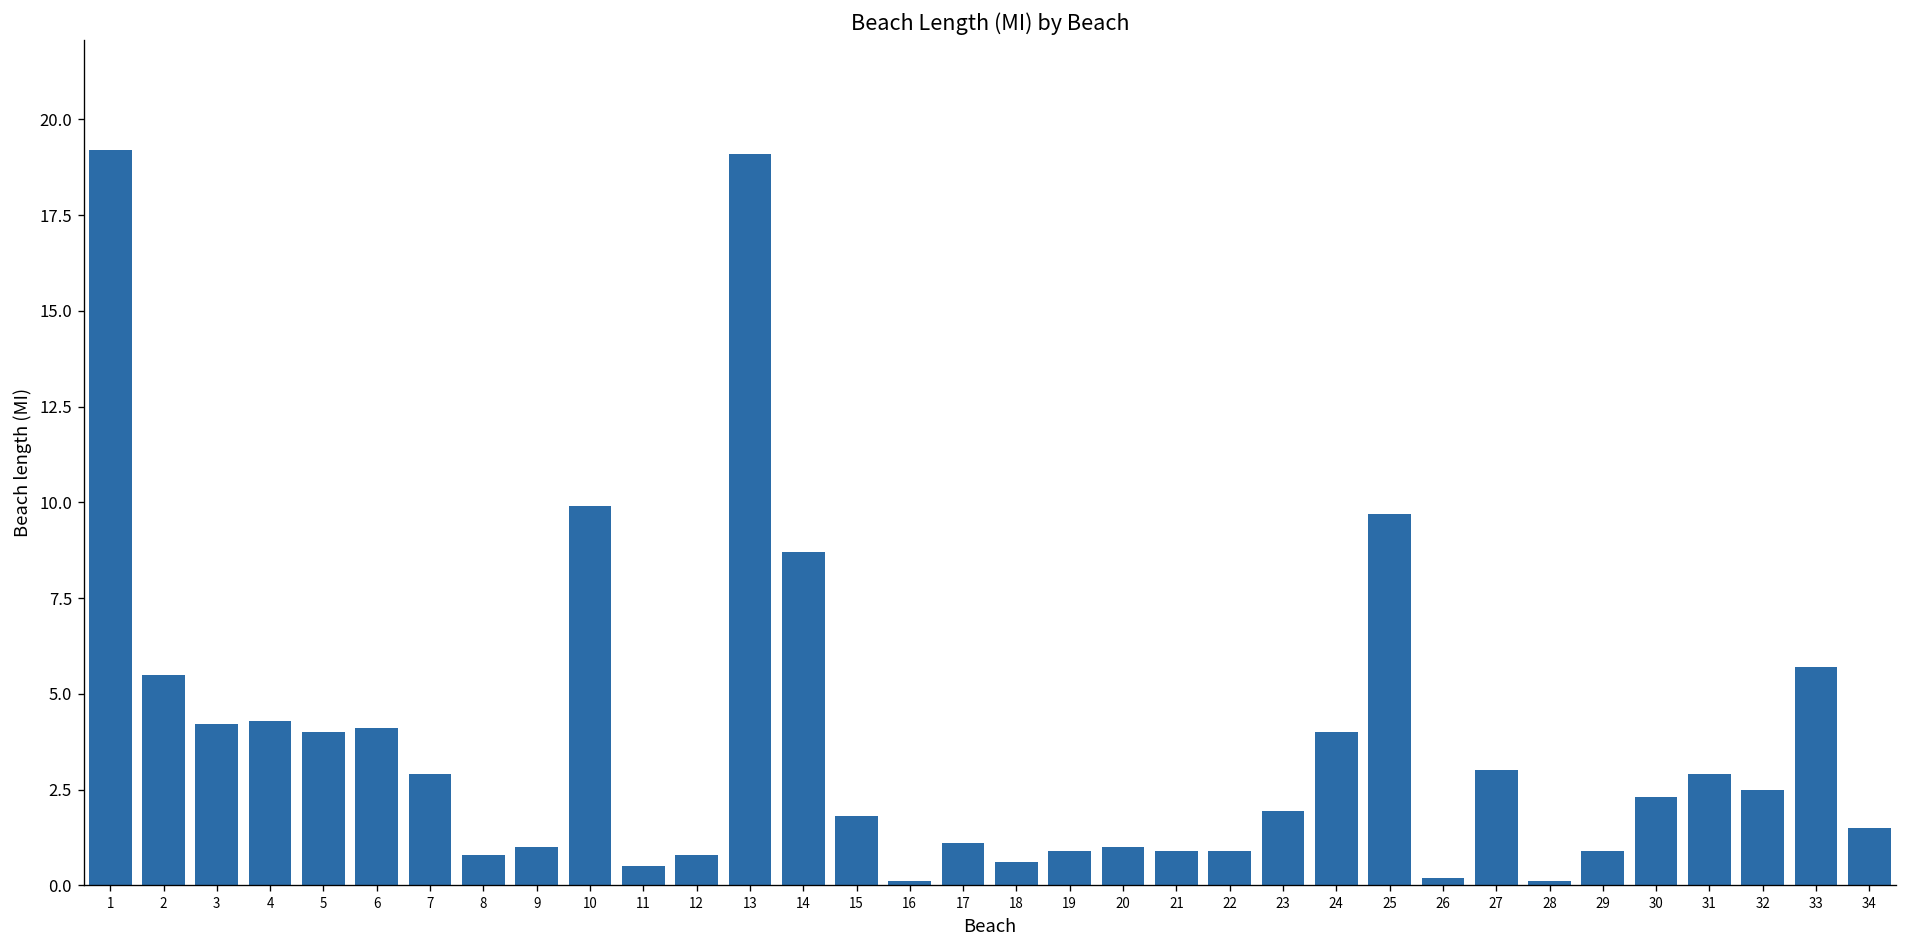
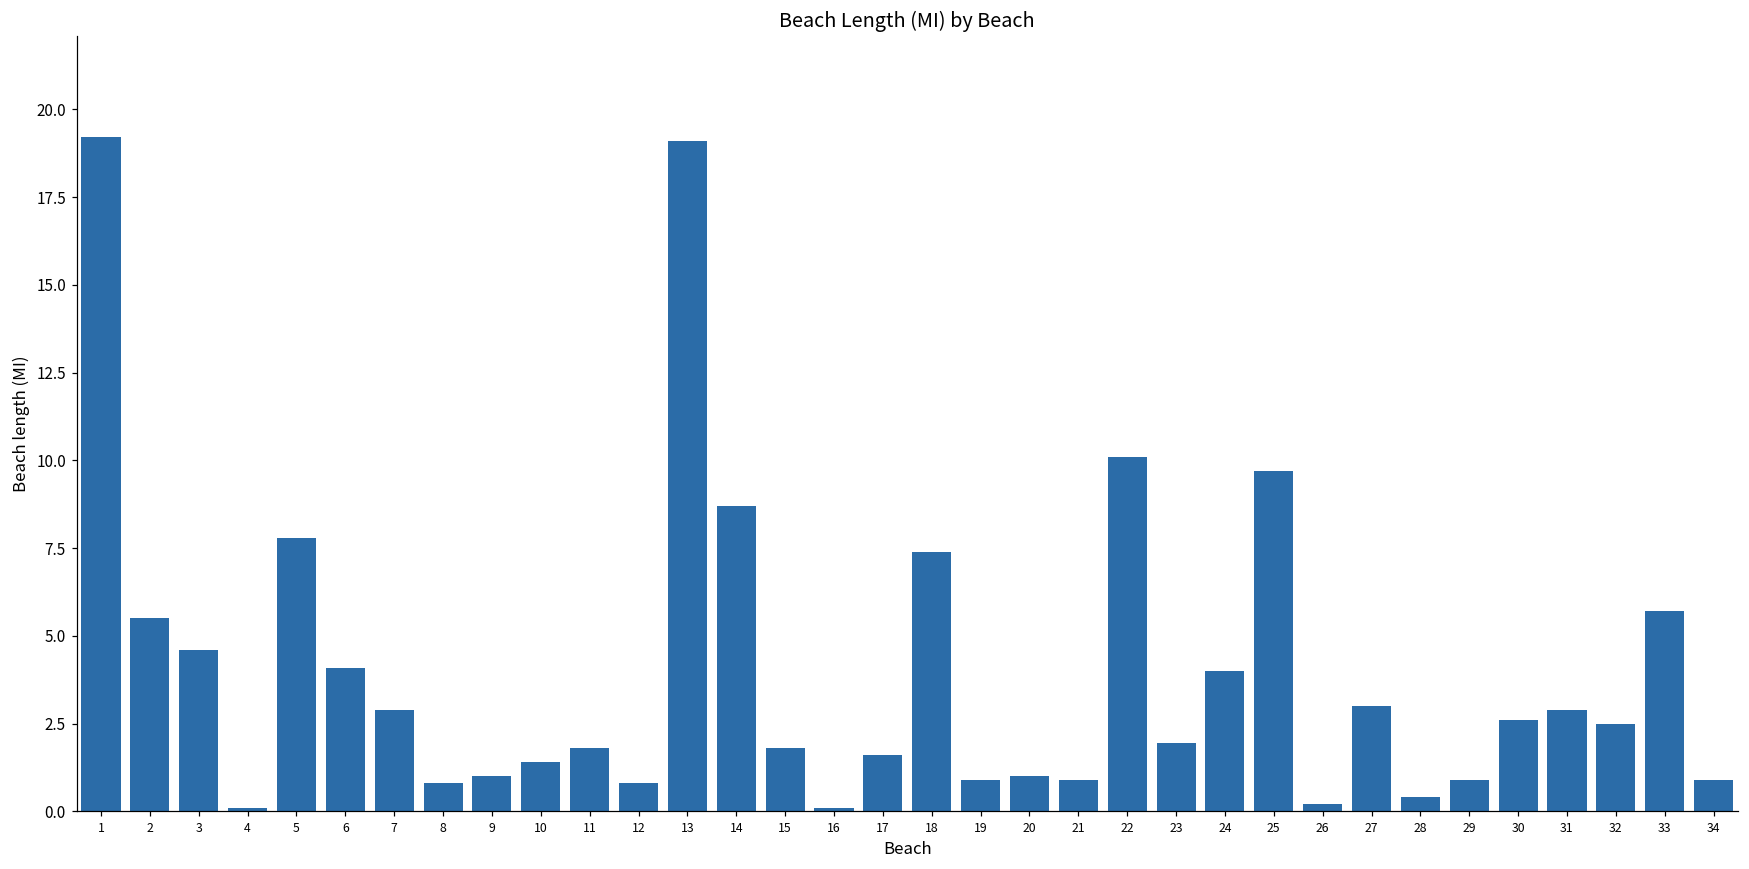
  {
    "1": 19.2,
    "2": 5.5,
-   "3": 4.2,
-   "4": 4.3,
-   "5": 4.0,
+   "3": 4.6,
+   "4": 0.1,
+   "5": 7.8,
    "6": 4.1,
    "7": 2.9,
    "8": 0.8,
    "9": 1.0,
-   "10": 9.9,
-   "11": 0.5,
+   "10": 1.4,
+   "11": 1.8,
    "12": 0.8,
    "13": 19.1,
    "14": 8.7,
    "15": 1.8,
    "16": 0.1,
-   "17": 1.1,
-   "18": 0.6,
+   "17": 1.6,
+   "18": 7.4,
    "19": 0.9,
    "20": 1.0,
    "21": 0.9,
-   "22": 0.9,
+   "22": 10.1,
    "23": 2.0,
    "24": 4.0,
    "25": 9.7,
    "26": 0.2,
    "27": 3.0,
-   "28": 0.1,
+   "28": 0.4,
    "29": 0.9,
-   "30": 2.3,
+   "30": 2.6,
    "31": 2.9,
    "32": 2.5,
    "33": 5.7,
-   "34": 1.5
+   "34": 0.9
  }
